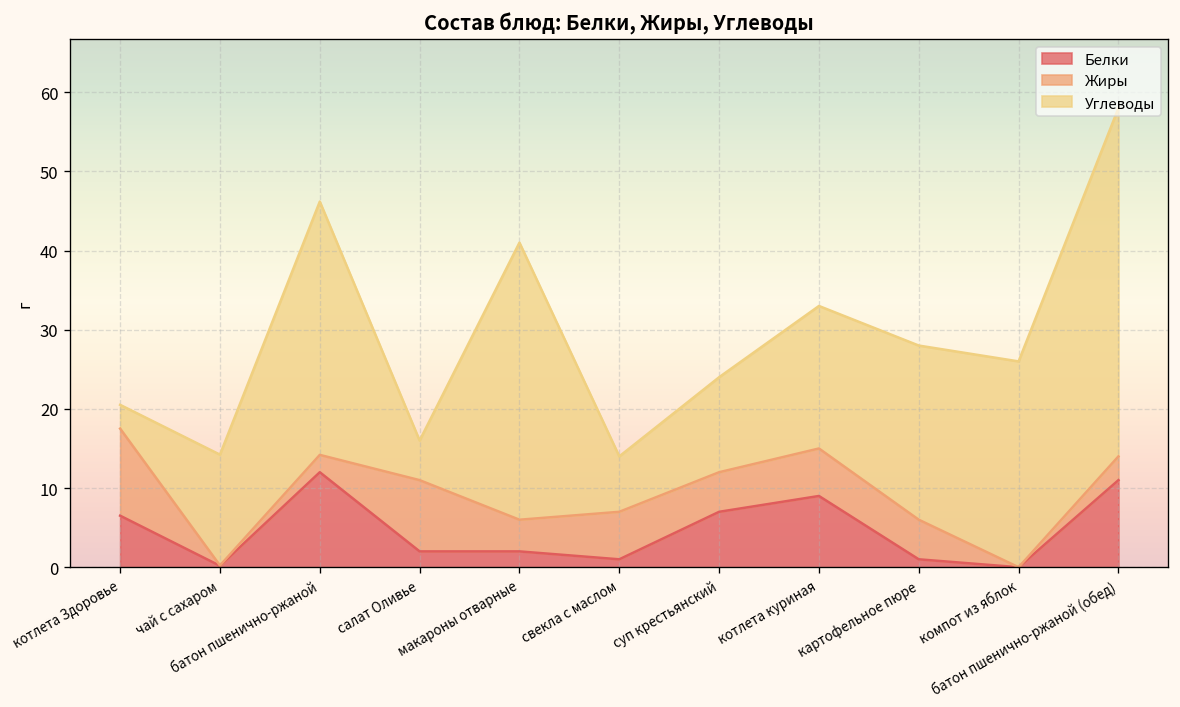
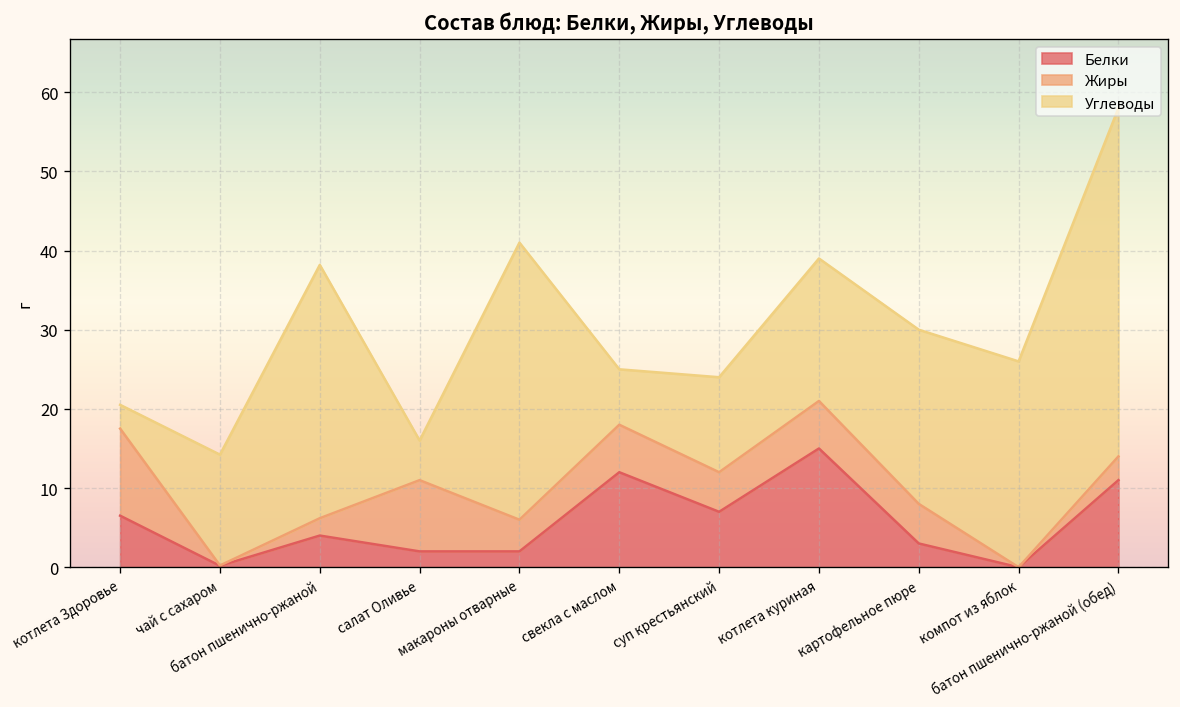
  {
    "Белки": {
      "котлета Здоровье": 7,
-     "батон пшенично-ржаной": 12,
+     "батон пшенично-ржаной": 4,
      "салат Оливье": 2,
      "макароны отварные": 2,
-     "свекла с маслом": 1,
+     "свекла с маслом": 12,
      "суп крестьянский": 7,
-     "котлета куриная": 9,
-     "картофельное пюре": 1,
+     "котлета куриная": 15,
+     "картофельное пюре": 3,
      "батон пшенично-ржаной (обед)": 11
    }
  }
